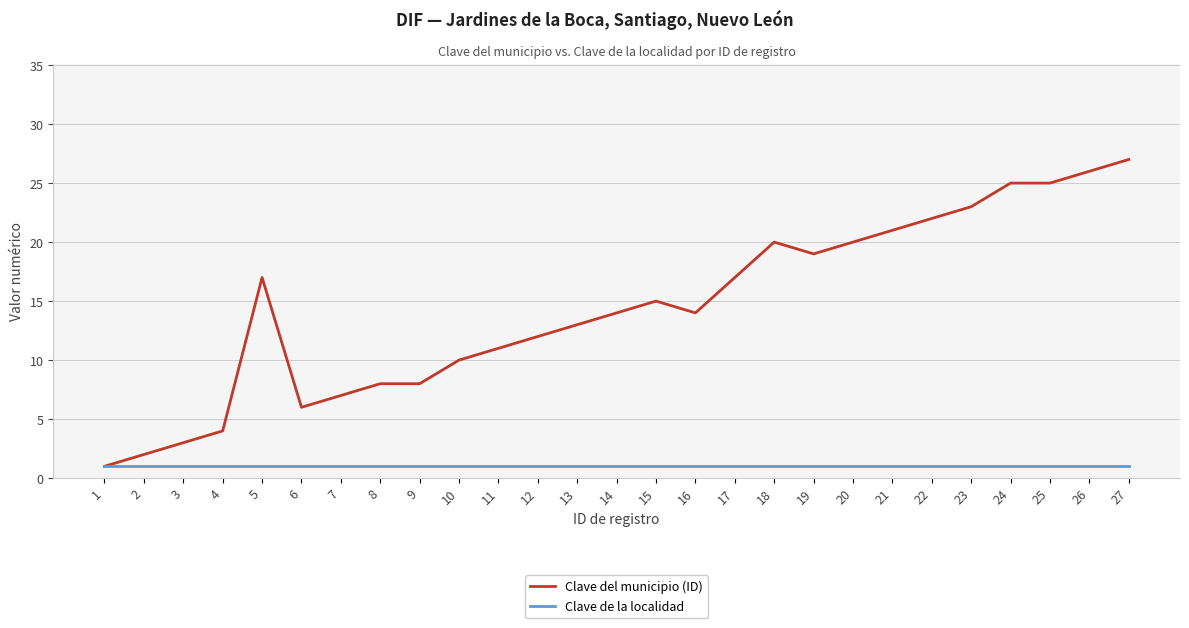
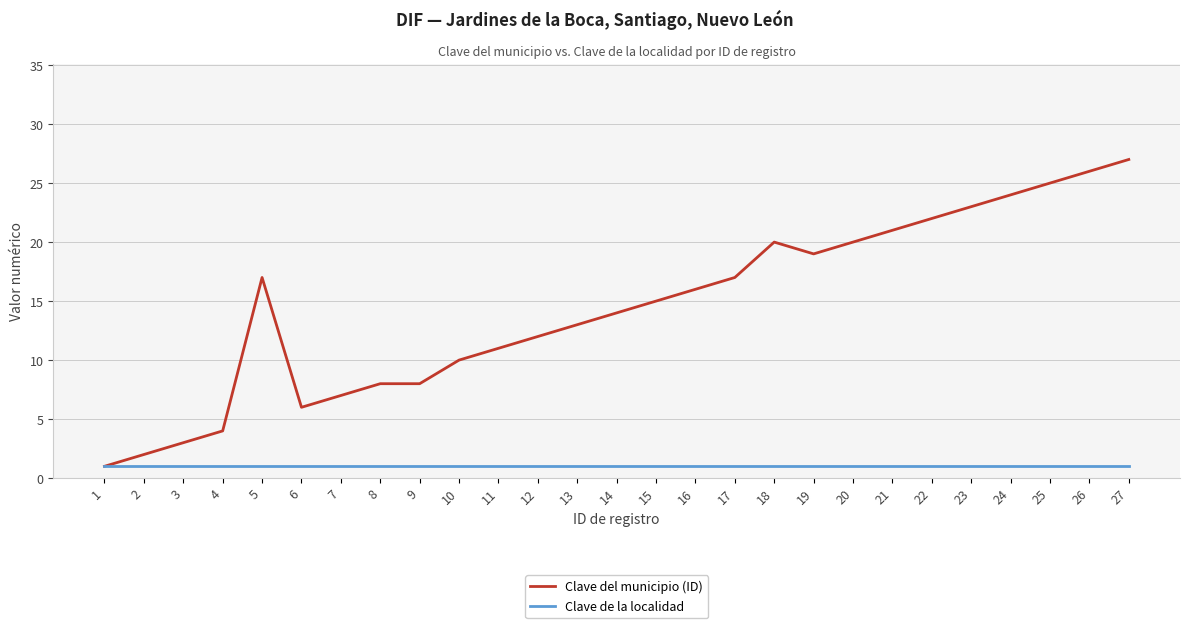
  {
    "Clave del municipio (ID)": {
      "2": 2,
      "3": 3,
      "4": 4,
      "5": 17,
      "6": 6,
      "7": 7,
      "8": 8,
      "9": 8,
      "10": 10,
      "11": 11,
      "12": 12,
      "13": 13,
      "14": 14,
      "15": 15,
-     "16": 14,
+     "16": 16,
      "17": 17,
      "18": 20,
      "19": 19,
      "20": 20,
      "21": 21,
      "22": 22,
      "23": 23,
-     "24": 25,
+     "24": 24,
      "25": 25,
      "26": 26,
      "27": 27
    },
    "Clave de la localidad": {
      "2": 1,
      "3": 1,
      "4": 1,
      "5": 1,
      "6": 1,
      "7": 1,
      "8": 1,
      "9": 1,
      "10": 1,
      "11": 1,
      "12": 1,
      "13": 1,
      "14": 1,
      "15": 1,
      "16": 1,
      "17": 1,
      "18": 1,
      "19": 1,
      "20": 1,
      "21": 1,
      "22": 1,
      "23": 1,
      "24": 1,
      "25": 1,
      "26": 1,
      "27": 1
    }
  }
